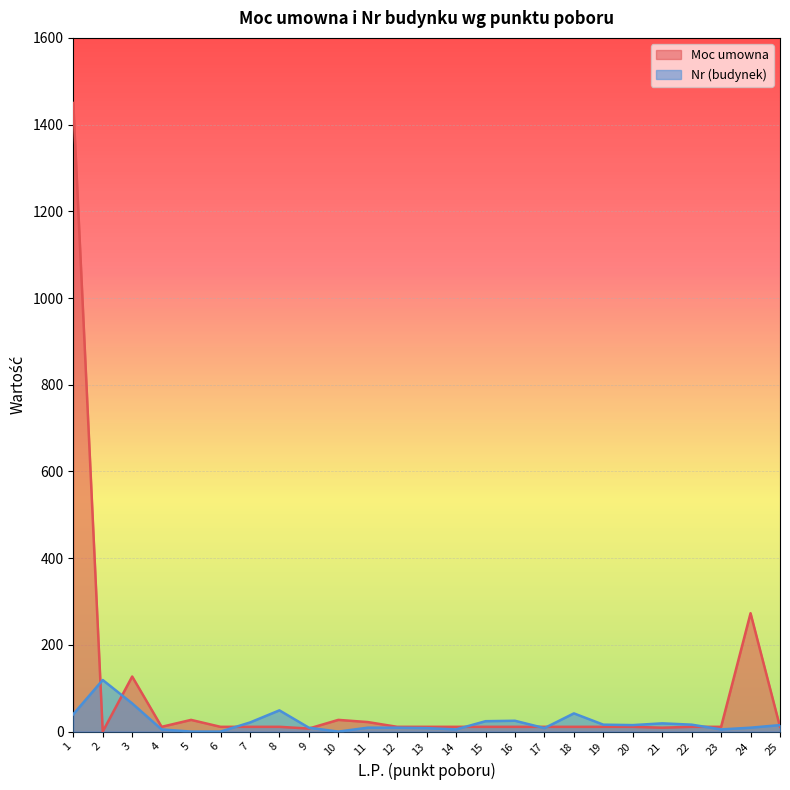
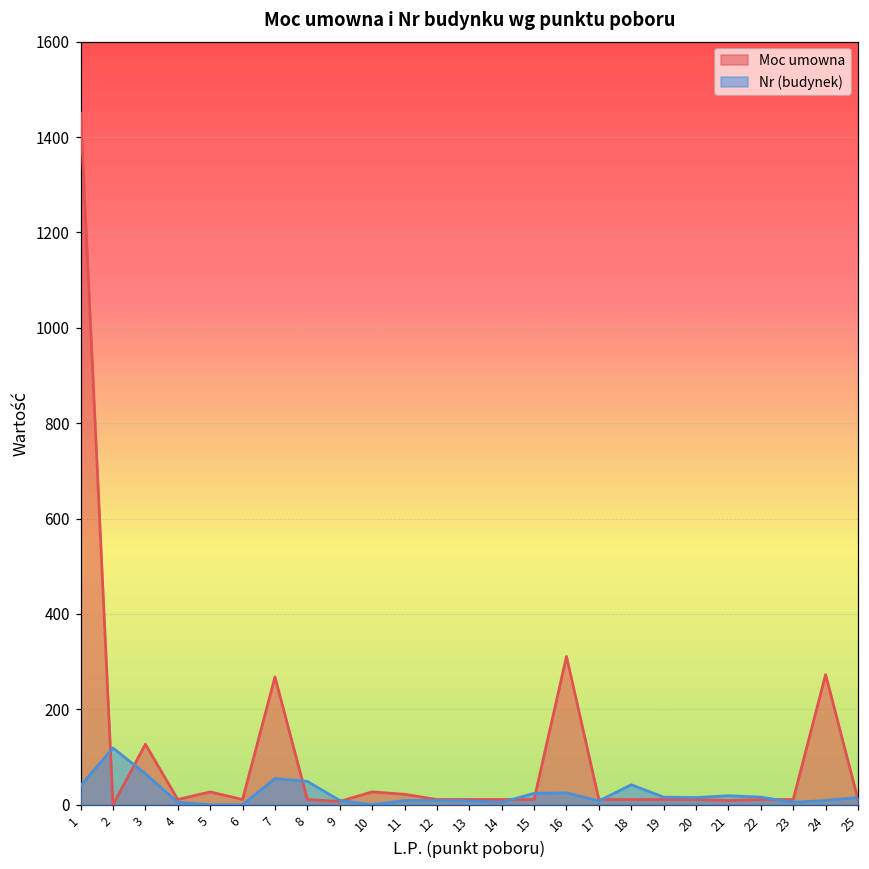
  {
    "Moc umowna": {
      "1": 1450,
      "2": 0,
      "3": 130,
      "4": 10,
      "5": 30,
      "6": 10,
-     "7": 10,
+     "7": 270,
      "8": 10,
      "10": 30,
      "11": 20,
      "14": 10,
      "15": 10,
-     "16": 10,
+     "16": 310,
      "18": 10,
      "21": 10,
      "23": 10,
      "24": 270
    },
    "Nr (budynek)": {
      "1": 40,
      "2": 120,
      "3": 70,
      "4": 10,
      "5": 0,
      "6": 0,
-     "7": 20,
+     "7": 60,
      "8": 50,
      "10": 0,
      "11": 10,
      "14": 10,
      "15": 20,
      "16": 30,
      "18": 40,
      "21": 20,
      "23": 10,
      "24": 10
    }
  }
